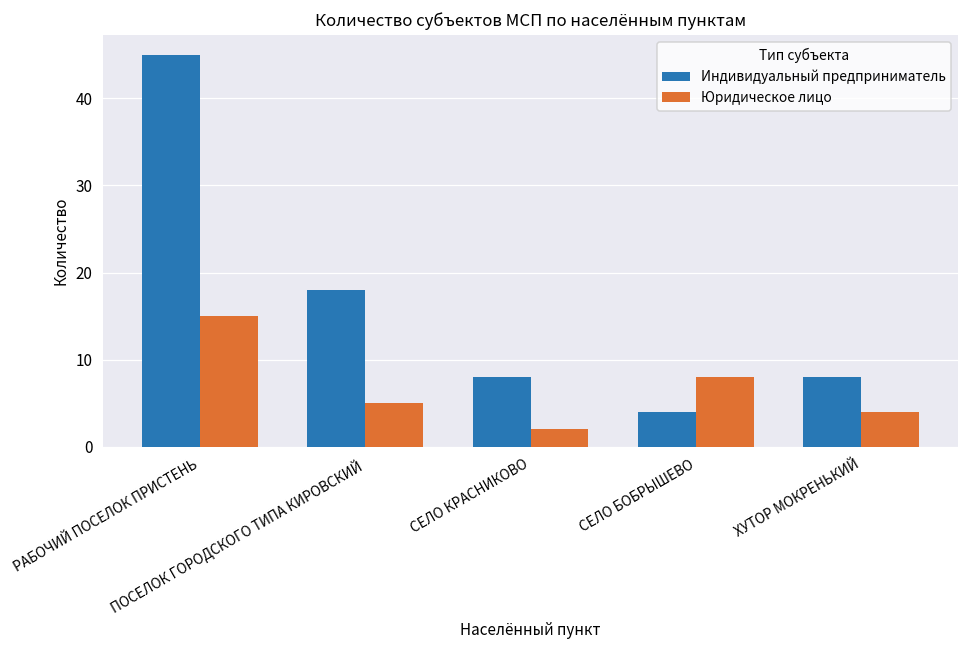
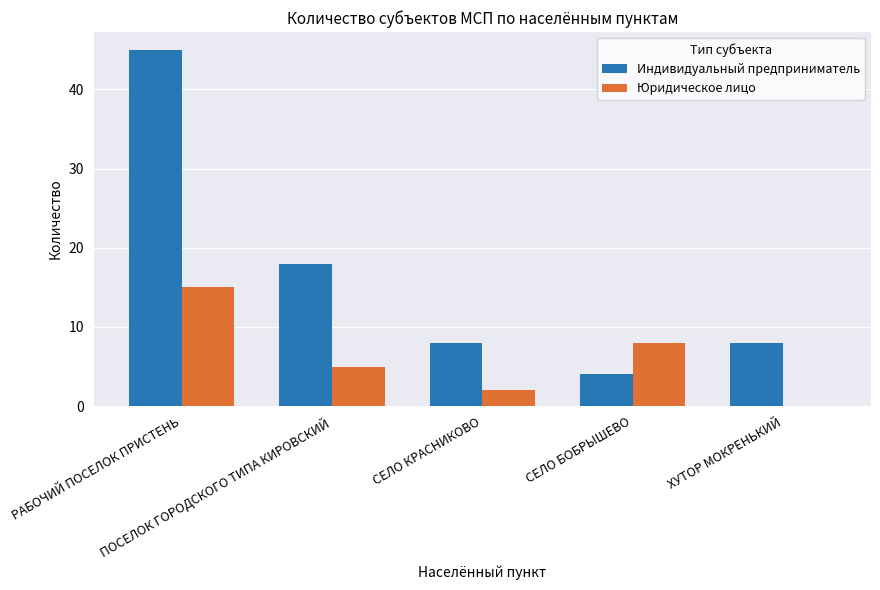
  {
    "Индивидуальный предприниматель": {
      "РАБОЧИЙ ПОСЕЛОК ПРИСТЕНЬ": 45,
      "ПОСЕЛОК ГОРОДСКОГО ТИПА КИРОВСКИЙ": 18,
      "СЕЛО КРАСНИКОВО": 8,
      "СЕЛО БОБРЫШЕВО": 4,
      "ХУТОР МОКРЕНЬКИЙ": 8
    },
    "Юридическое лицо": {
      "РАБОЧИЙ ПОСЕЛОК ПРИСТЕНЬ": 15,
      "ПОСЕЛОК ГОРОДСКОГО ТИПА КИРОВСКИЙ": 5,
      "СЕЛО КРАСНИКОВО": 2,
      "СЕЛО БОБРЫШЕВО": 8,
-     "ХУТОР МОКРЕНЬКИЙ": 4
+     "ХУТОР МОКРЕНЬКИЙ": 0
    }
  }
